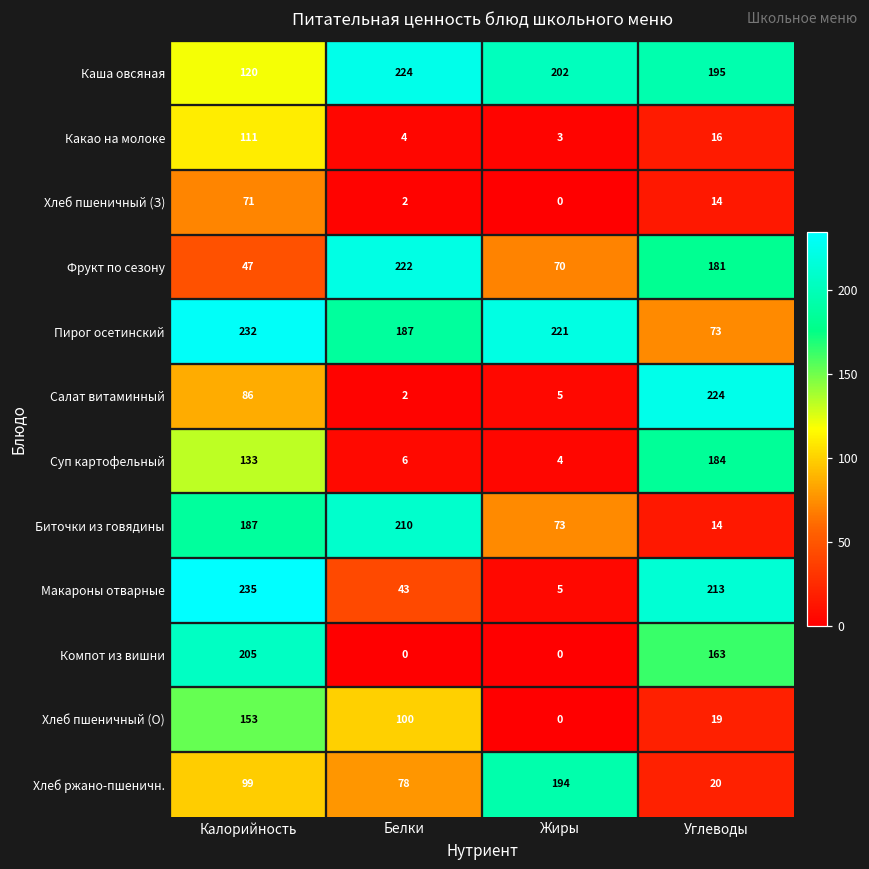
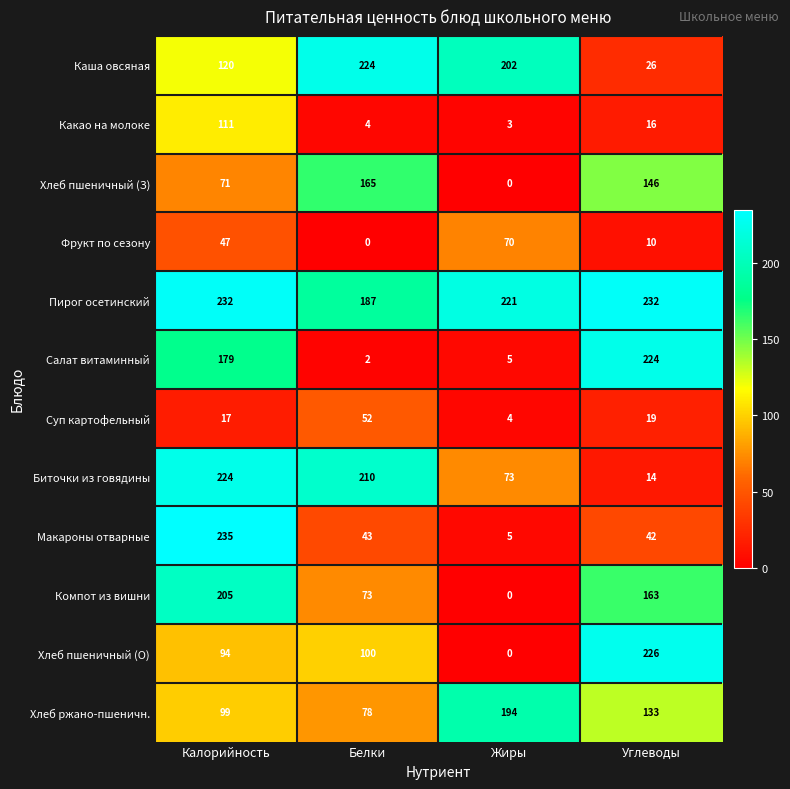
  {
    "Каша овсяная": {
      "Калорийность": 120,
      "Белки": 224,
      "Жиры": 202,
-     "Углеводы": 195
+     "Углеводы": 26
    },
    "Какао на молоке": {
      "Калорийность": 111,
      "Белки": 4,
      "Жиры": 3,
      "Углеводы": 16
    },
    "Хлеб пшеничный (З)": {
      "Калорийность": 71,
-     "Белки": 2,
+     "Белки": 165,
      "Жиры": 0,
-     "Углеводы": 14
+     "Углеводы": 146
    },
    "Фрукт по сезону": {
      "Калорийность": 47,
-     "Белки": 222,
+     "Белки": 0,
      "Жиры": 70,
-     "Углеводы": 181
+     "Углеводы": 10
    },
    "Пирог осетинский": {
      "Калорийность": 232,
      "Белки": 187,
      "Жиры": 221,
-     "Углеводы": 73
+     "Углеводы": 232
    },
    "Салат витаминный": {
-     "Калорийность": 86,
+     "Калорийность": 179,
      "Белки": 2,
      "Жиры": 5,
      "Углеводы": 224
    },
    "Суп картофельный": {
-     "Калорийность": 133,
-     "Белки": 6,
+     "Калорийность": 17,
+     "Белки": 52,
      "Жиры": 4,
-     "Углеводы": 184
+     "Углеводы": 19
    },
    "Биточки из говядины": {
-     "Калорийность": 187,
+     "Калорийность": 224,
      "Белки": 210,
      "Жиры": 73,
      "Углеводы": 14
    },
    "Макароны отварные": {
      "Калорийность": 235,
      "Белки": 43,
      "Жиры": 5,
-     "Углеводы": 213
+     "Углеводы": 42
    },
    "Компот из вишни": {
      "Калорийность": 205,
-     "Белки": 0,
+     "Белки": 73,
      "Жиры": 0,
      "Углеводы": 163
    },
    "Хлеб пшеничный (О)": {
-     "Калорийность": 153,
+     "Калорийность": 94,
      "Белки": 100,
      "Жиры": 0,
-     "Углеводы": 19
+     "Углеводы": 226
    },
    "Хлеб ржано-пшеничн.": {
      "Калорийность": 99,
      "Белки": 78,
      "Жиры": 194,
-     "Углеводы": 20
+     "Углеводы": 133
    }
  }
